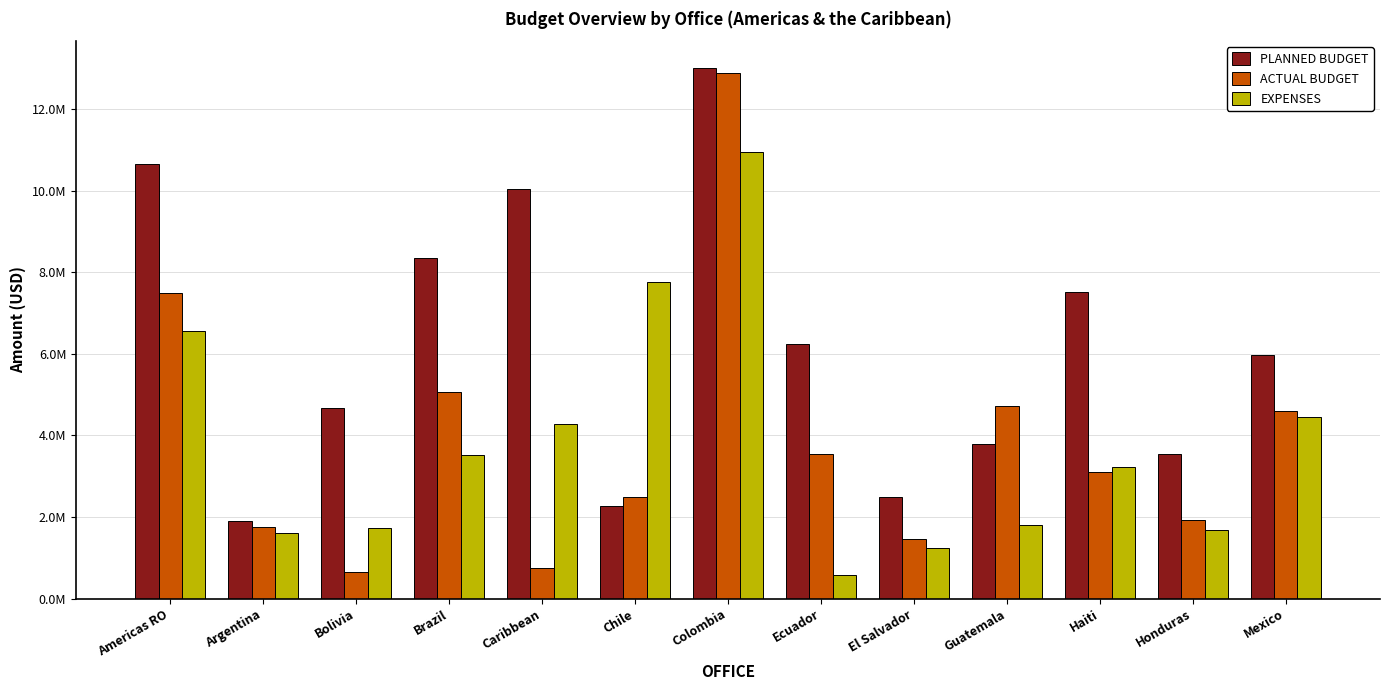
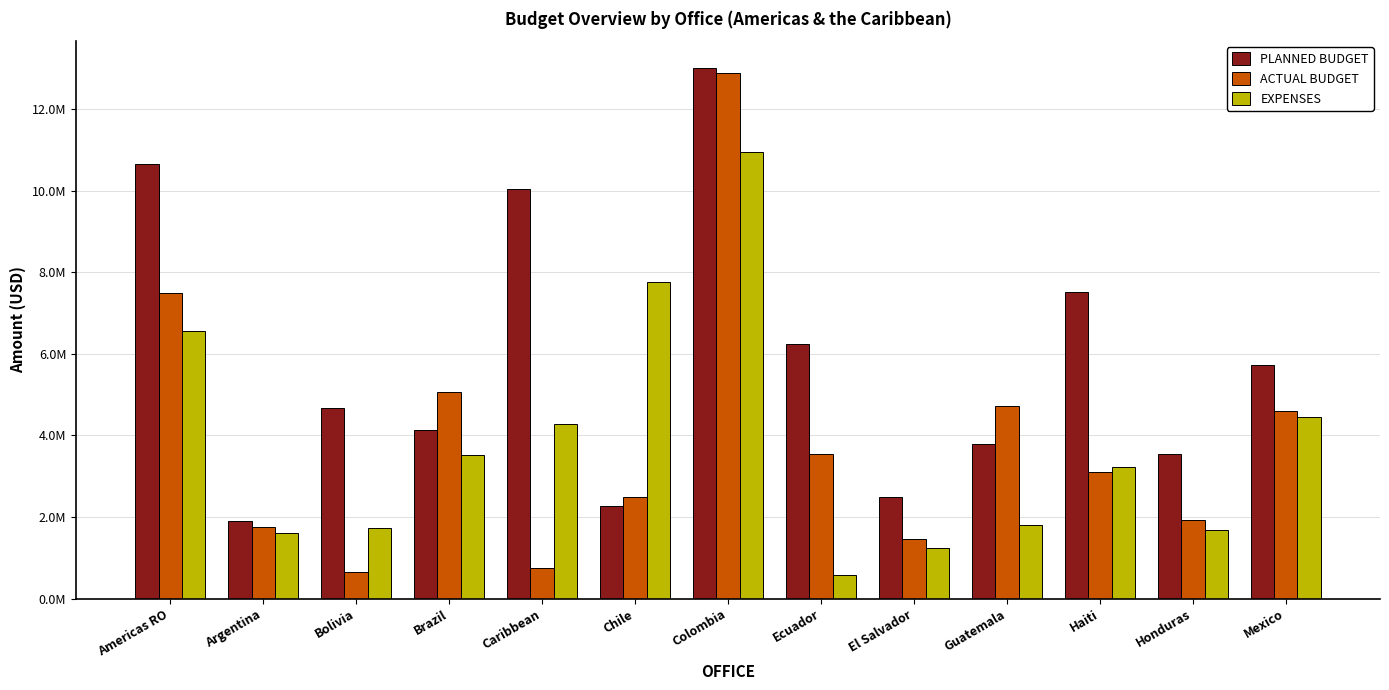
  {
    "PLANNED BUDGET": {
      "Americas RO": 10600000,
      "Argentina": 1900000,
      "Bolivia": 4700000,
-     "Brazil": 8300000,
+     "Brazil": 4100000,
      "Caribbean": 10000000,
      "Chile": 2300000,
      "Colombia": 13000000,
      "Ecuador": 6200000,
      "El Salvador": 2500000,
      "Guatemala": 3800000,
      "Haiti": 7500000,
      "Honduras": 3600000,
-     "Mexico": 6000000
+     "Mexico": 5700000
    },
    "ACTUAL BUDGET": {
      "Americas RO": 7500000,
      "Argentina": 1800000,
      "Bolivia": 700000,
      "Brazil": 5100000,
      "Caribbean": 800000,
      "Chile": 2500000,
      "Colombia": 12900000,
      "Ecuador": 3600000,
      "El Salvador": 1500000,
      "Guatemala": 4700000,
      "Haiti": 3100000,
      "Honduras": 1900000,
      "Mexico": 4600000
    },
    "EXPENSES": {
      "Americas RO": 6600000,
      "Argentina": 1600000,
      "Bolivia": 1700000,
      "Brazil": 3500000,
      "Caribbean": 4300000,
      "Chile": 7800000,
      "Colombia": 10900000,
      "Ecuador": 600000,
      "El Salvador": 1200000,
      "Guatemala": 1800000,
      "Haiti": 3200000,
      "Honduras": 1700000,
      "Mexico": 4500000
    }
  }
